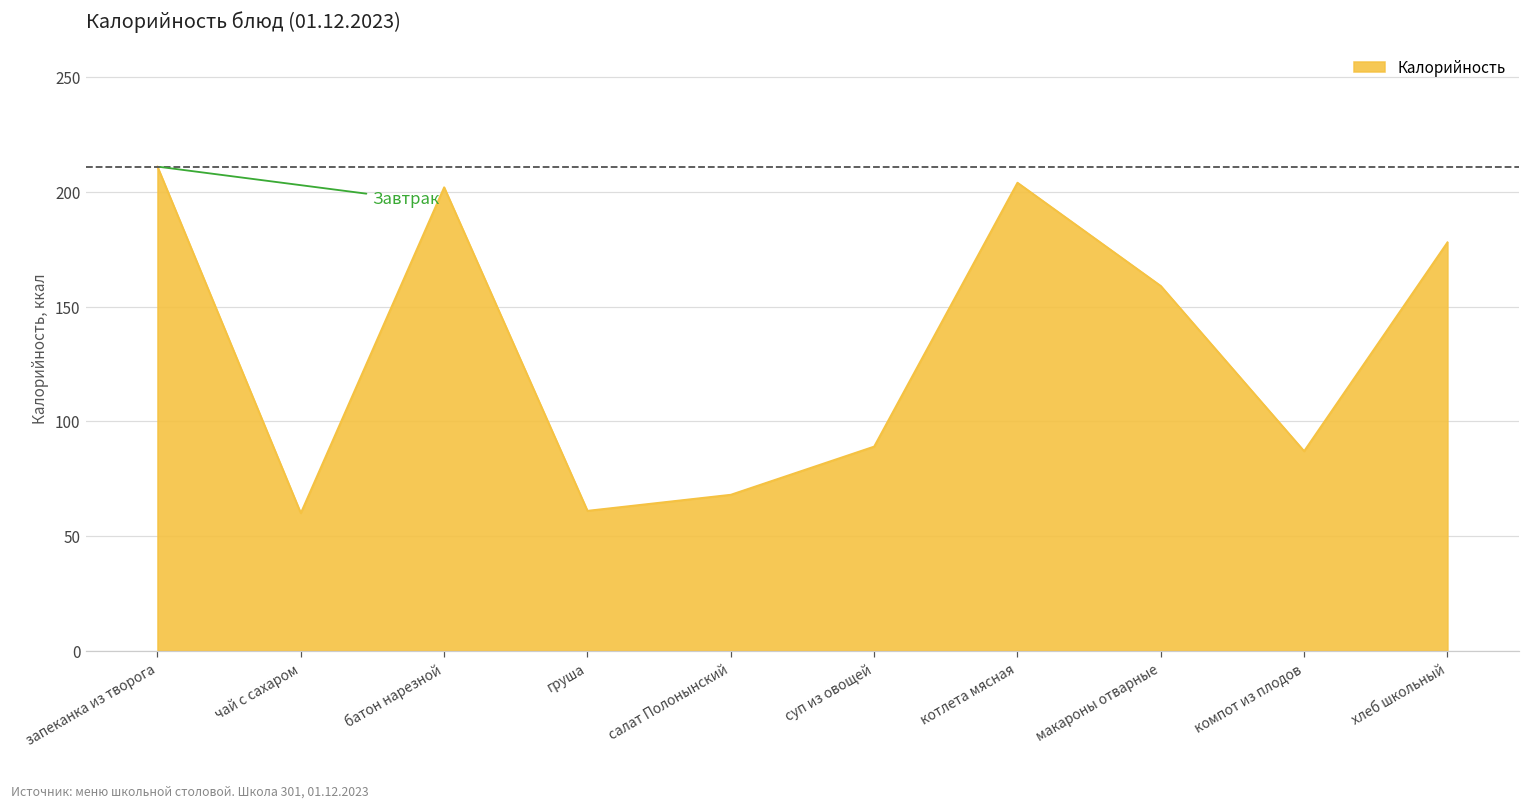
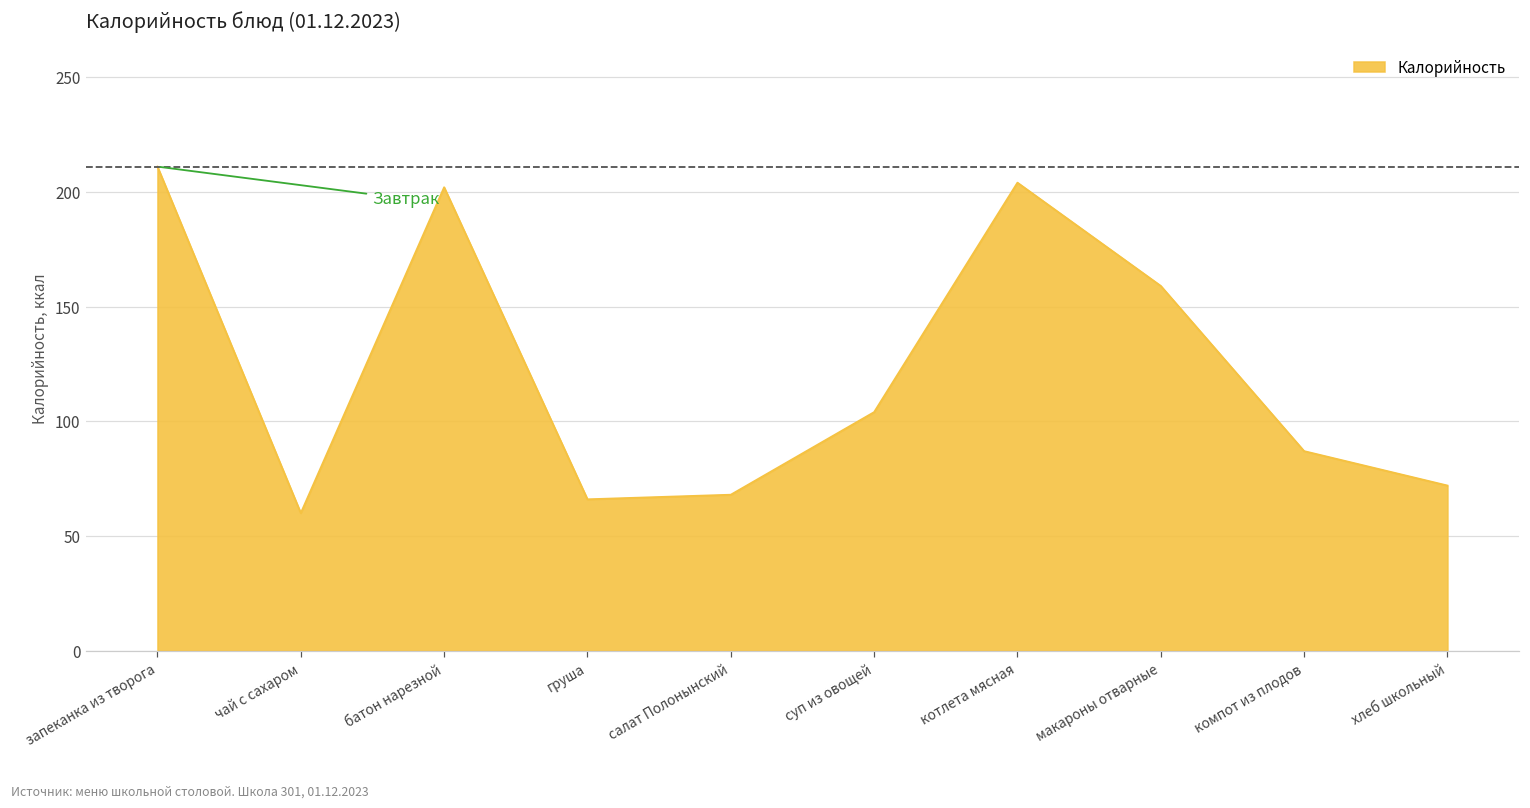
  {
    "запеканка из творога": 211,
    "чай с сахаром": 60,
    "батон нарезной": 202,
-   "груша": 61,
+   "груша": 66,
    "салат Полонынский": 68,
-   "суп из овощей": 89,
+   "суп из овощей": 104,
    "котлета мясная": 204,
    "макароны отварные": 159,
    "компот из плодов": 87,
-   "хлеб школьный": 178
+   "хлеб школьный": 72
  }
